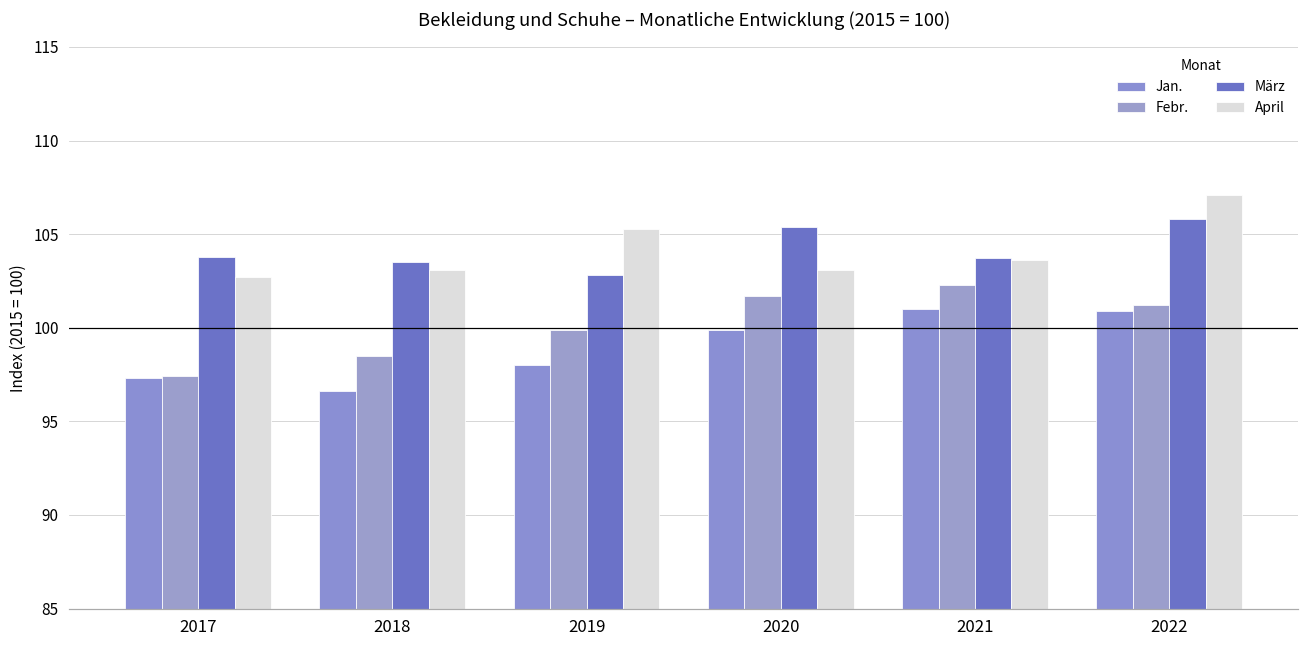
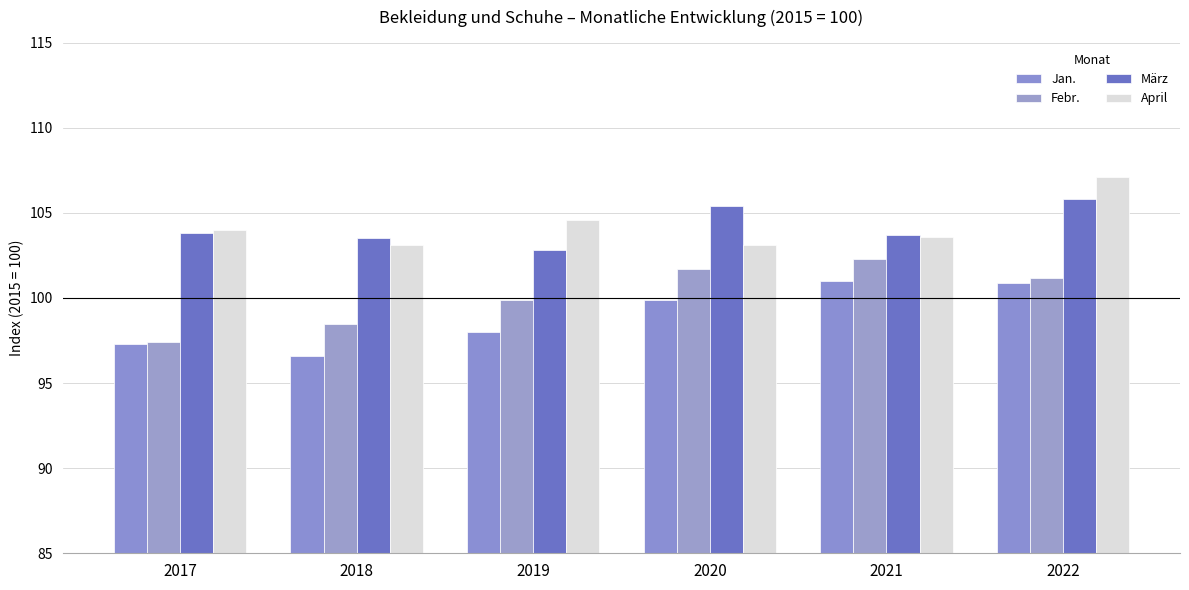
  {
    "April": {
-     "2017": 102.7,
+     "2017": 104.0,
      "2018": 103.1,
-     "2019": 105.3,
+     "2019": 104.6,
      "2020": 103.1,
      "2021": 103.6,
      "2022": 107.1
    }
  }
